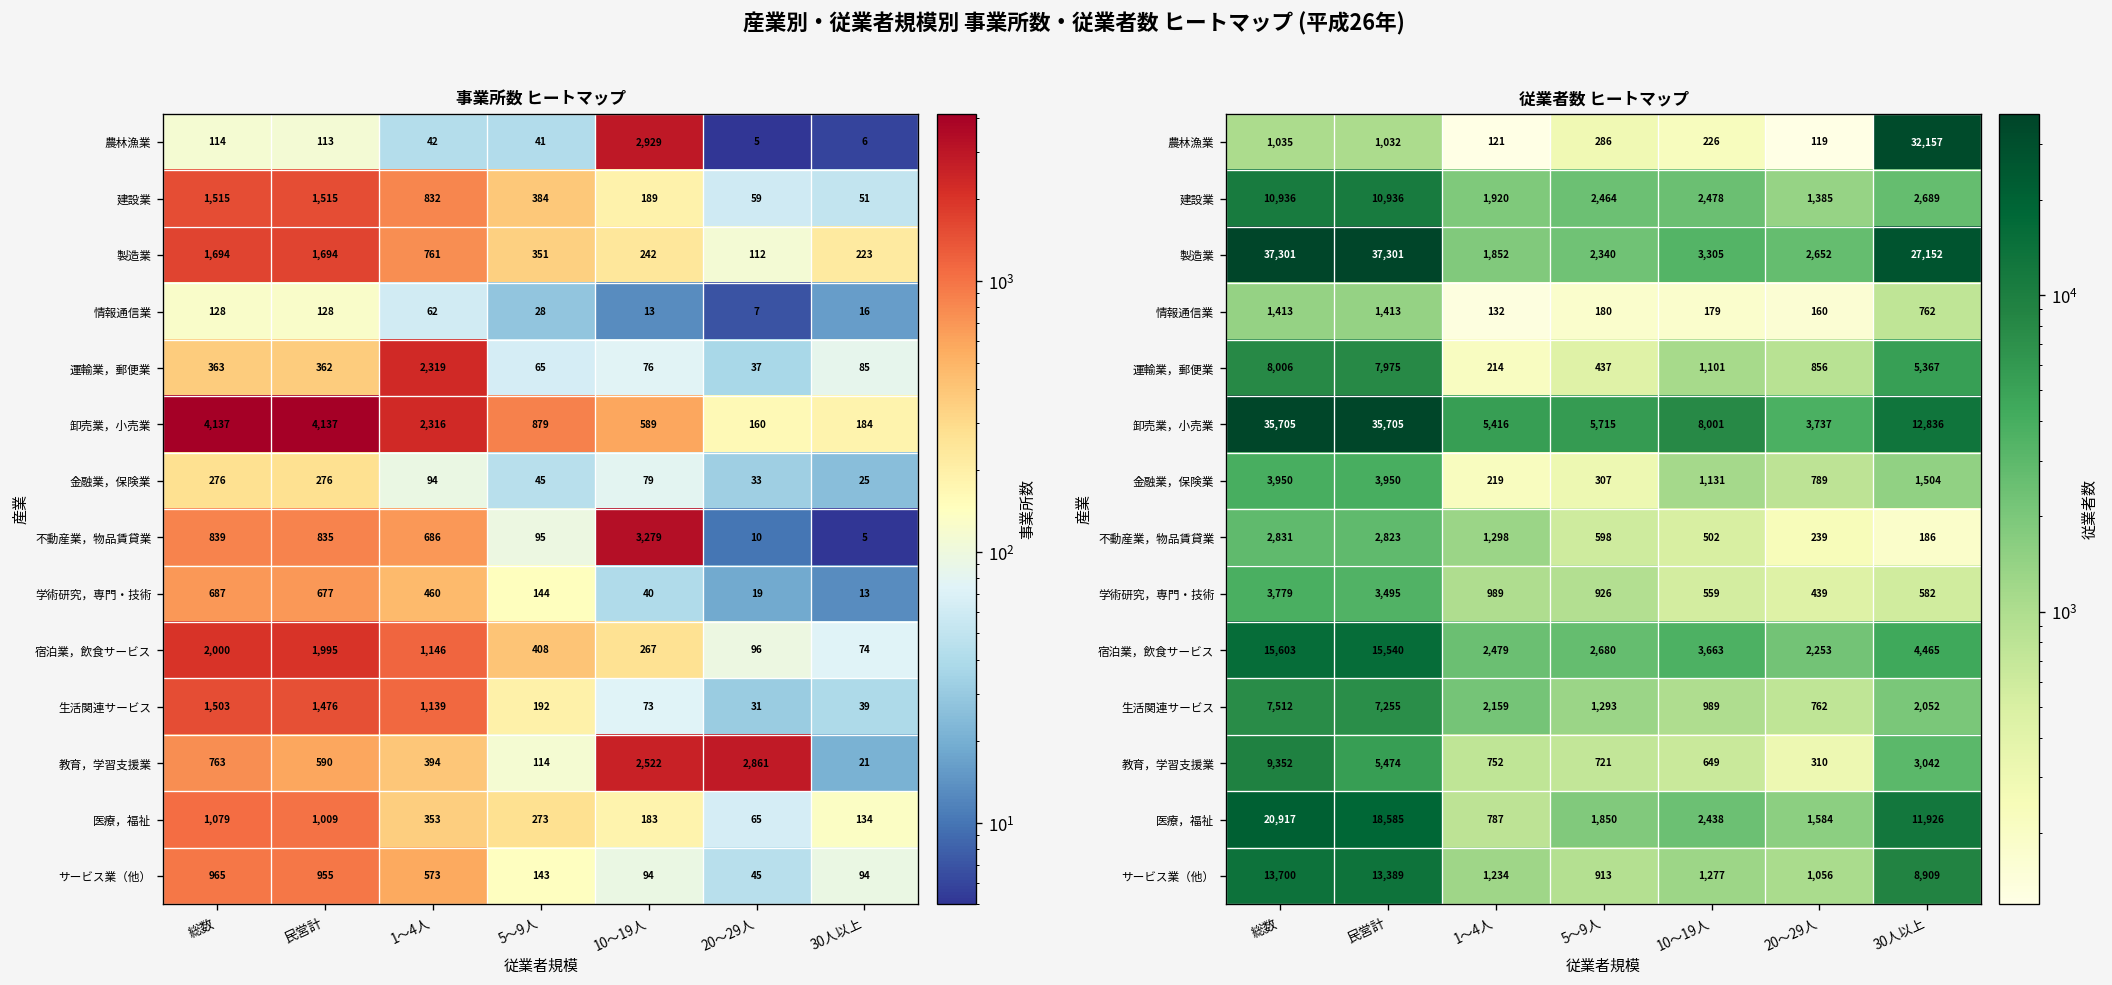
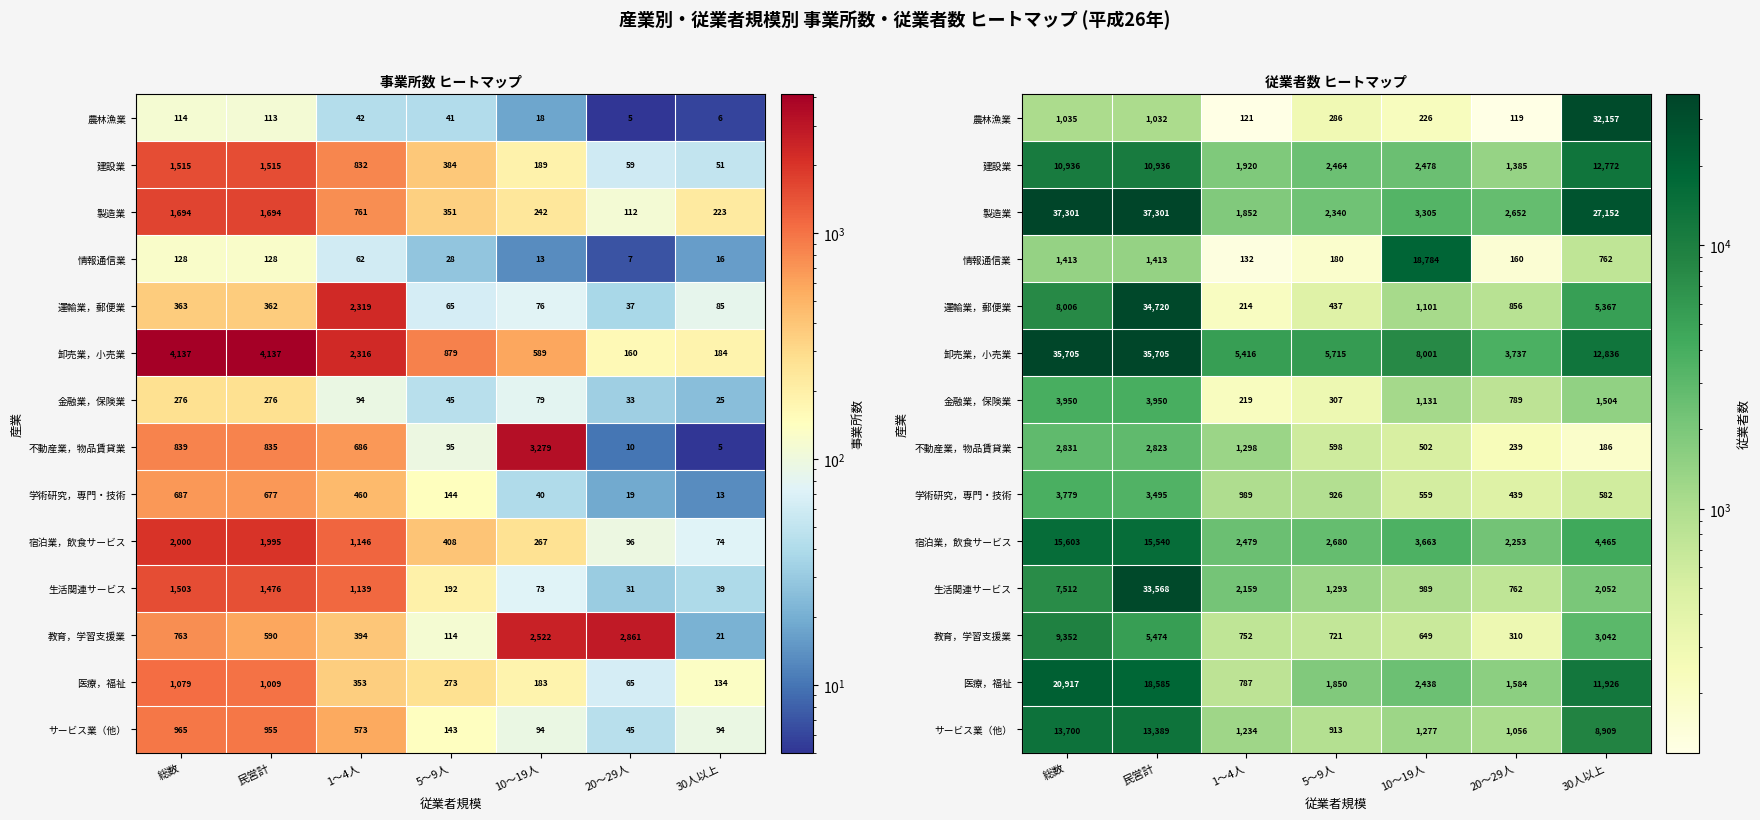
  {
    "事業所数 ヒートマップ": {
      "農林漁業": {
        "総数": "114",
        "民営計": "113",
        "1～4人": "42",
        "5～9人": "41",
-       "10～19人": "2,929",
+       "10～19人": "18",
        "20～29人": "5",
        "30人以上": "6"
      },
      "建設業": {
        "総数": "1,515",
        "民営計": "1,515",
        "1～4人": "832",
        "5～9人": "384",
        "10～19人": "189",
        "20～29人": "59",
        "30人以上": "51"
      },
      "製造業": {
        "総数": "1,694",
        "民営計": "1,694",
        "1～4人": "761",
        "5～9人": "351",
        "10～19人": "242",
        "20～29人": "112",
        "30人以上": "223"
      },
      "情報通信業": {
        "総数": "128",
        "民営計": "128",
        "1～4人": "62",
        "5～9人": "28",
        "10～19人": "13",
        "20～29人": "7",
        "30人以上": "16"
      },
      "運輸業，郵便業": {
        "総数": "363",
        "民営計": "362",
        "1～4人": "2,319",
        "5～9人": "65",
        "10～19人": "76",
        "20～29人": "37",
        "30人以上": "85"
      },
      "卸売業，小売業": {
        "総数": "4,137",
        "民営計": "4,137",
        "1～4人": "2,316",
        "5～9人": "879",
        "10～19人": "589",
        "20～29人": "160",
        "30人以上": "184"
      },
      "金融業，保険業": {
        "総数": "276",
        "民営計": "276",
        "1～4人": "94",
        "5～9人": "45",
        "10～19人": "79",
        "20～29人": "33",
        "30人以上": "25"
      },
      "不動産業，物品賃貸業": {
        "総数": "839",
        "民営計": "835",
        "1～4人": "686",
        "5～9人": "95",
        "10～19人": "3,279",
        "20～29人": "10",
        "30人以上": "5"
      },
      "学術研究，専門・技術": {
        "総数": "687",
        "民営計": "677",
        "1～4人": "460",
        "5～9人": "144",
        "10～19人": "40",
        "20～29人": "19",
        "30人以上": "13"
      },
      "宿泊業，飲食サービス": {
        "総数": "2,000",
        "民営計": "1,995",
        "1～4人": "1,146",
        "5～9人": "408",
        "10～19人": "267",
        "20～29人": "96",
        "30人以上": "74"
      },
      "生活関連サービス": {
        "総数": "1,503",
        "民営計": "1,476",
        "1～4人": "1,139",
        "5～9人": "192",
        "10～19人": "73",
        "20～29人": "31",
        "30人以上": "39"
      },
      "教育，学習支援業": {
        "総数": "763",
        "民営計": "590",
        "1～4人": "394",
        "5～9人": "114",
        "10～19人": "2,522",
        "20～29人": "2,861",
        "30人以上": "21"
      },
      "医療，福祉": {
        "総数": "1,079",
        "民営計": "1,009",
        "1～4人": "353",
        "5～9人": "273",
        "10～19人": "183",
        "20～29人": "65",
        "30人以上": "134"
      },
      "サービス業（他）": {
        "総数": "965",
        "民営計": "955",
        "1～4人": "573",
        "5～9人": "143",
        "10～19人": "94",
        "20～29人": "45",
        "30人以上": "94"
      }
    },
    "従業者数 ヒートマップ": {
      "農林漁業": {
        "総数": "1,035",
        "民営計": "1,032",
        "1～4人": "121",
        "5～9人": "286",
        "10～19人": "226",
        "20～29人": "119",
        "30人以上": "32,157"
      },
      "建設業": {
        "総数": "10,936",
        "民営計": "10,936",
        "1～4人": "1,920",
        "5～9人": "2,464",
        "10～19人": "2,478",
        "20～29人": "1,385",
-       "30人以上": "2,689"
+       "30人以上": "12,772"
      },
      "製造業": {
        "総数": "37,301",
        "民営計": "37,301",
        "1～4人": "1,852",
        "5～9人": "2,340",
        "10～19人": "3,305",
        "20～29人": "2,652",
        "30人以上": "27,152"
      },
      "情報通信業": {
        "総数": "1,413",
        "民営計": "1,413",
        "1～4人": "132",
        "5～9人": "180",
-       "10～19人": "179",
+       "10～19人": "18,784",
        "20～29人": "160",
        "30人以上": "762"
      },
      "運輸業，郵便業": {
        "総数": "8,006",
-       "民営計": "7,975",
+       "民営計": "34,720",
        "1～4人": "214",
        "5～9人": "437",
        "10～19人": "1,101",
        "20～29人": "856",
        "30人以上": "5,367"
      },
      "卸売業，小売業": {
        "総数": "35,705",
        "民営計": "35,705",
        "1～4人": "5,416",
        "5～9人": "5,715",
        "10～19人": "8,001",
        "20～29人": "3,737",
        "30人以上": "12,836"
      },
      "金融業，保険業": {
        "総数": "3,950",
        "民営計": "3,950",
        "1～4人": "219",
        "5～9人": "307",
        "10～19人": "1,131",
        "20～29人": "789",
        "30人以上": "1,504"
      },
      "不動産業，物品賃貸業": {
        "総数": "2,831",
        "民営計": "2,823",
        "1～4人": "1,298",
        "5～9人": "598",
        "10～19人": "502",
        "20～29人": "239",
        "30人以上": "186"
      },
      "学術研究，専門・技術": {
        "総数": "3,779",
        "民営計": "3,495",
        "1～4人": "989",
        "5～9人": "926",
        "10～19人": "559",
        "20～29人": "439",
        "30人以上": "582"
      },
      "宿泊業，飲食サービス": {
        "総数": "15,603",
        "民営計": "15,540",
        "1～4人": "2,479",
        "5～9人": "2,680",
        "10～19人": "3,663",
        "20～29人": "2,253",
        "30人以上": "4,465"
      },
      "生活関連サービス": {
        "総数": "7,512",
-       "民営計": "7,255",
+       "民営計": "33,568",
        "1～4人": "2,159",
        "5～9人": "1,293",
        "10～19人": "989",
        "20～29人": "762",
        "30人以上": "2,052"
      },
      "教育，学習支援業": {
        "総数": "9,352",
        "民営計": "5,474",
        "1～4人": "752",
        "5～9人": "721",
        "10～19人": "649",
        "20～29人": "310",
        "30人以上": "3,042"
      },
      "医療，福祉": {
        "総数": "20,917",
        "民営計": "18,585",
        "1～4人": "787",
        "5～9人": "1,850",
        "10～19人": "2,438",
        "20～29人": "1,584",
        "30人以上": "11,926"
      },
      "サービス業（他）": {
        "総数": "13,700",
        "民営計": "13,389",
        "1～4人": "1,234",
        "5～9人": "913",
        "10～19人": "1,277",
        "20～29人": "1,056",
        "30人以上": "8,909"
      }
    }
  }
